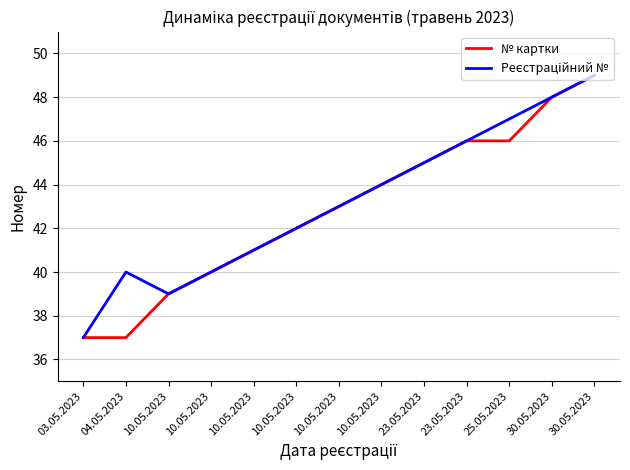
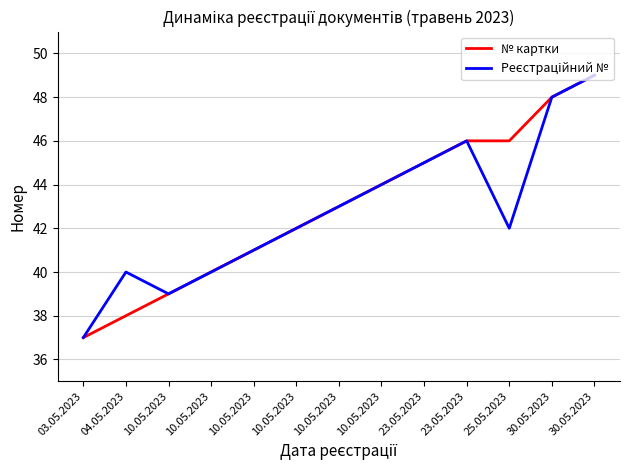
  {
    "№ картки": {
-     "04.05.2023": 37,
+     "04.05.2023": 38,
      "25.05.2023": 46
    },
    "Реєстраційний №": {
      "04.05.2023": 40,
-     "25.05.2023": 47
+     "25.05.2023": 42
    }
  }
